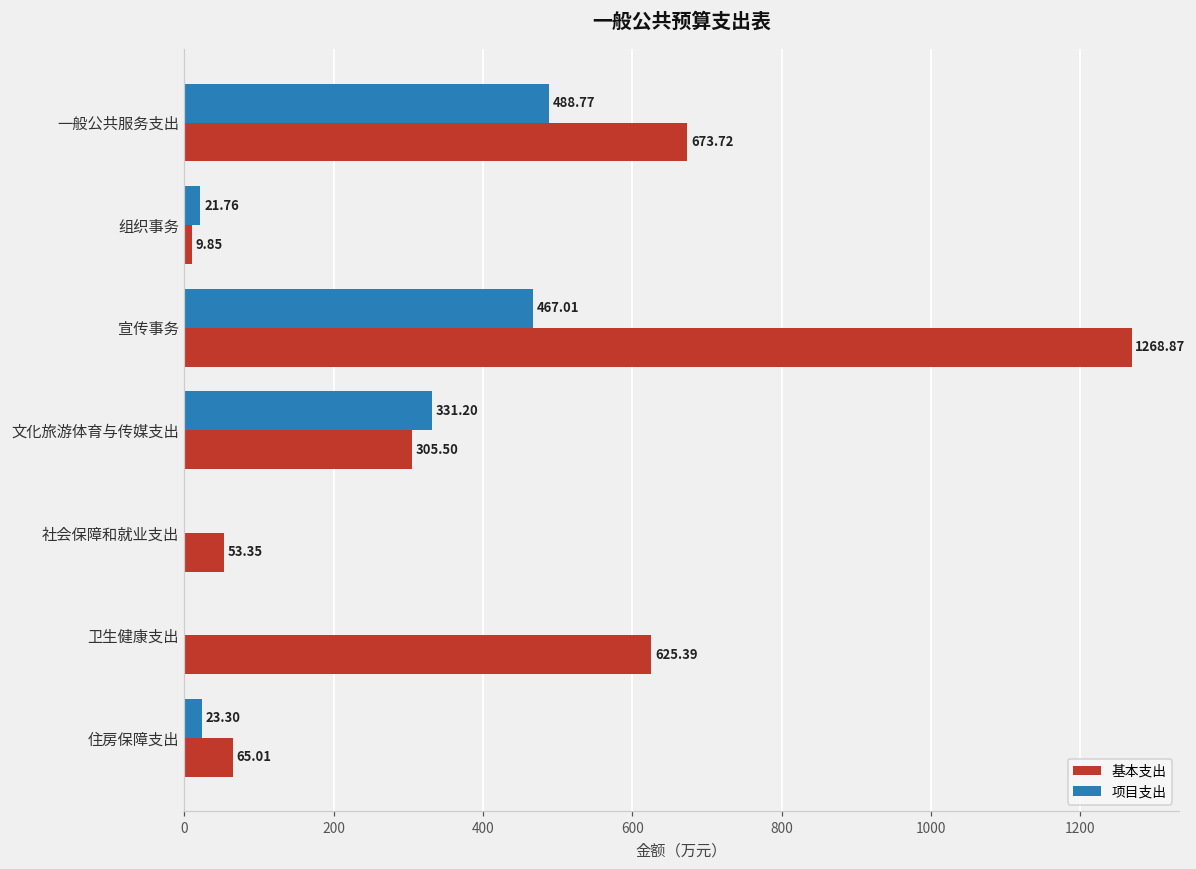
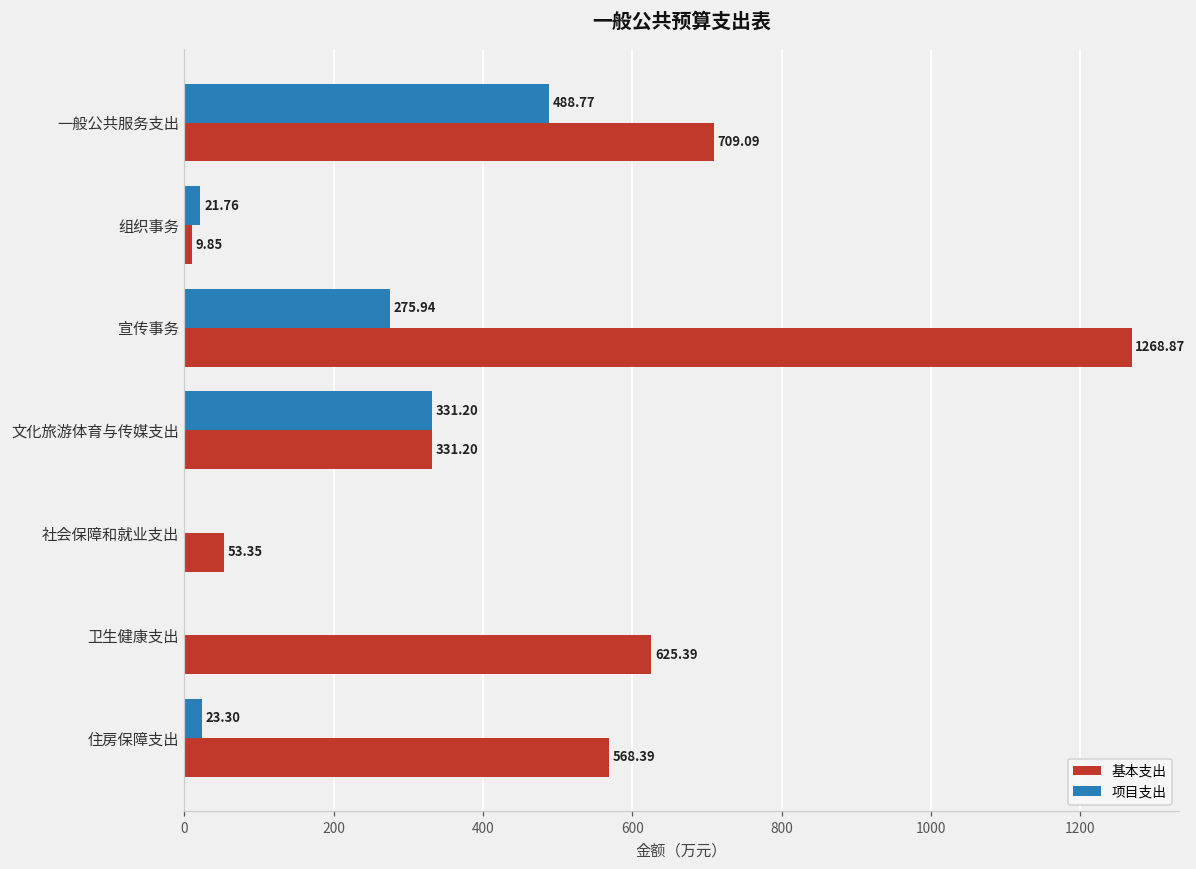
  {
    "基本支出": {
-     "一般公共服务支出": 673.72,
+     "一般公共服务支出": 709.09,
      "组织事务": 9.85,
      "宣传事务": 1268.87,
-     "文化旅游体育与传媒支出": 305.50,
+     "文化旅游体育与传媒支出": 331.20,
      "社会保障和就业支出": 53.35,
      "卫生健康支出": 625.39,
-     "住房保障支出": 65.01
+     "住房保障支出": 568.39
    },
    "项目支出": {
      "一般公共服务支出": 488.77,
      "组织事务": 21.76,
-     "宣传事务": 467.01,
+     "宣传事务": 275.94,
      "文化旅游体育与传媒支出": 331.20,
      "住房保障支出": 23.30
    }
  }
